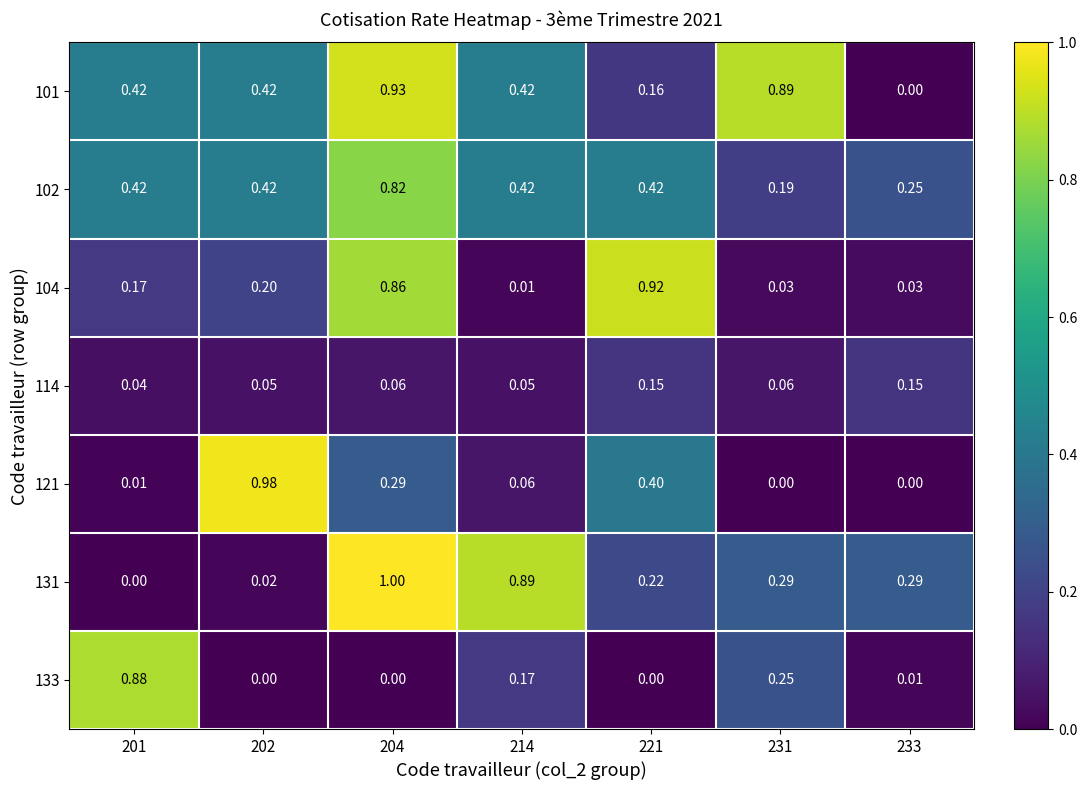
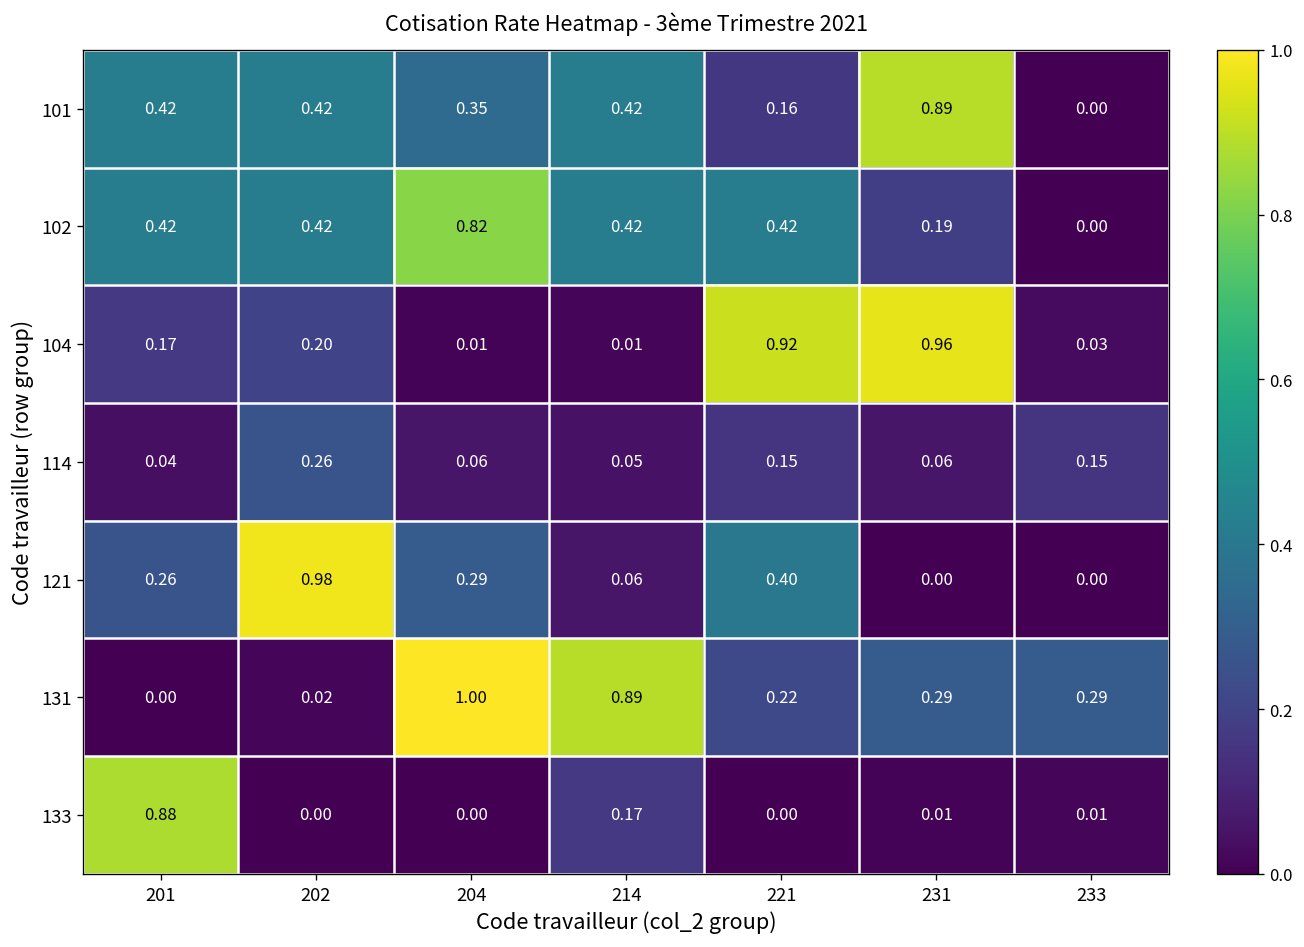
  {
    "101": {
      "201": 0.42,
      "202": 0.42,
-     "204": 0.93,
+     "204": 0.35,
      "214": 0.42,
      "221": 0.16,
      "231": 0.89,
      "233": 0.00
    },
    "102": {
      "201": 0.42,
      "202": 0.42,
      "204": 0.82,
      "214": 0.42,
      "221": 0.42,
      "231": 0.19,
-     "233": 0.25
+     "233": 0.00
    },
    "104": {
      "201": 0.17,
      "202": 0.20,
-     "204": 0.86,
+     "204": 0.01,
      "214": 0.01,
      "221": 0.92,
-     "231": 0.03,
+     "231": 0.96,
      "233": 0.03
    },
    "114": {
      "201": 0.04,
-     "202": 0.05,
+     "202": 0.26,
      "204": 0.06,
      "214": 0.05,
      "221": 0.15,
      "231": 0.06,
      "233": 0.15
    },
    "121": {
-     "201": 0.01,
+     "201": 0.26,
      "202": 0.98,
      "204": 0.29,
      "214": 0.06,
      "221": 0.40,
      "231": 0.00,
      "233": 0.00
    },
    "131": {
      "201": 0.00,
      "202": 0.02,
      "204": 1.00,
      "214": 0.89,
      "221": 0.22,
      "231": 0.29,
      "233": 0.29
    },
    "133": {
      "201": 0.88,
      "202": 0.00,
      "204": 0.00,
      "214": 0.17,
      "221": 0.00,
-     "231": 0.25,
+     "231": 0.01,
      "233": 0.01
    }
  }
